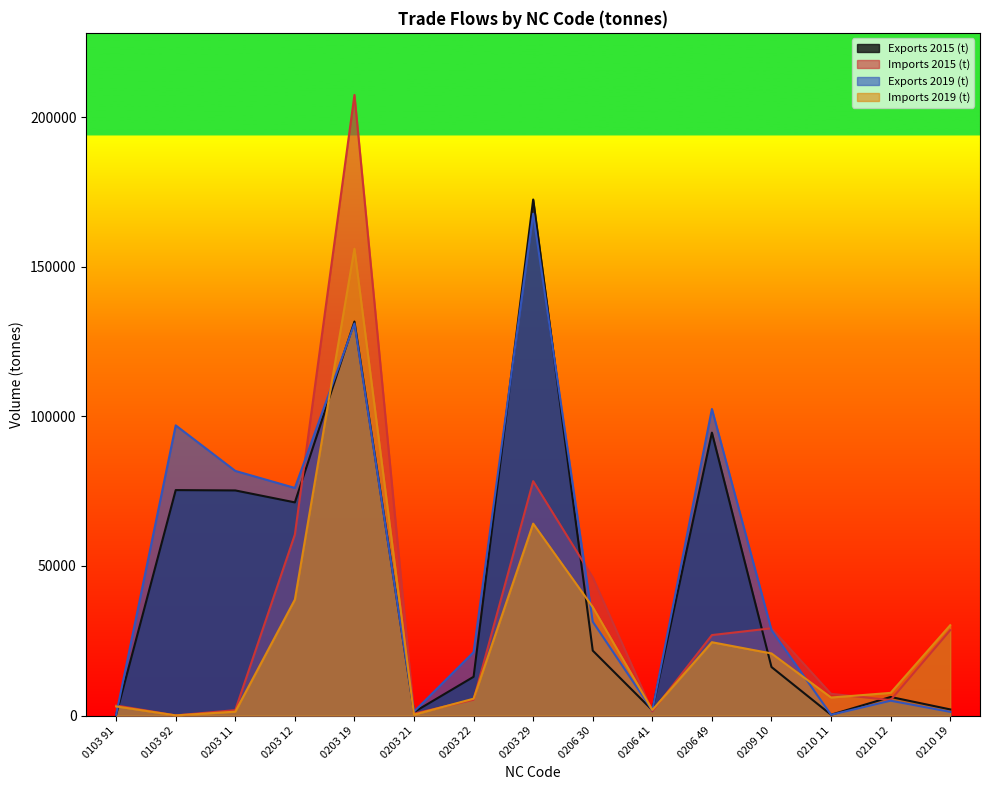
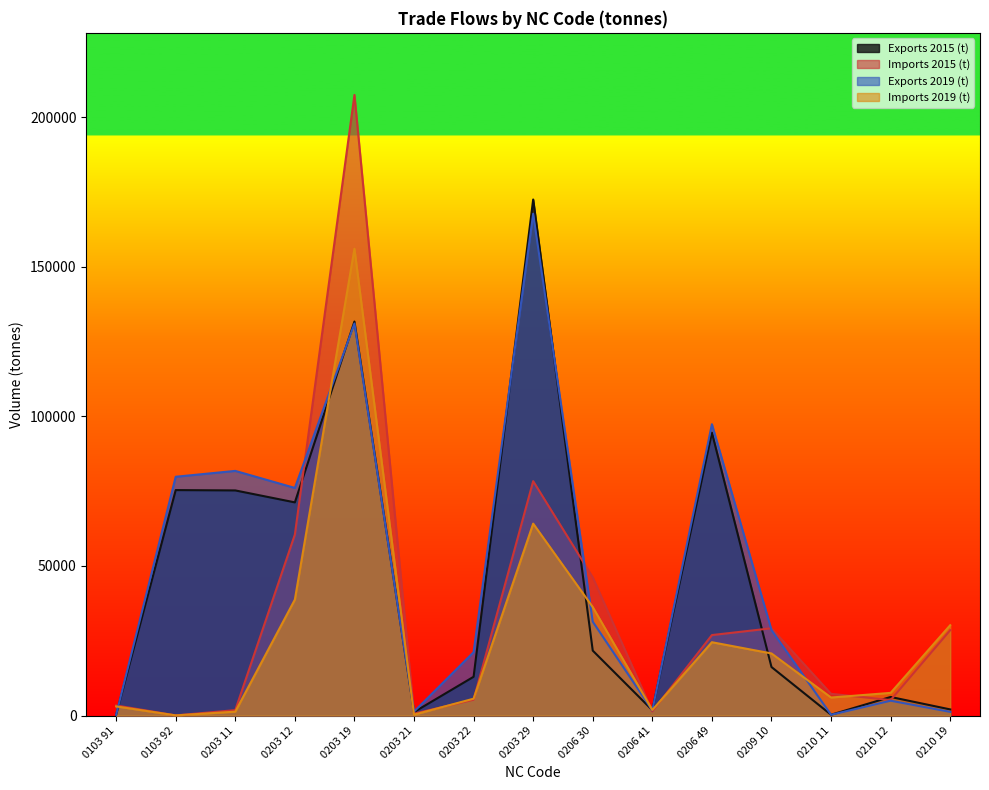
  {
    "Exports 2015 (t)": {
      "0103 92": 75000,
      "0203 11": 75000,
      "0203 12": 71000,
      "0203 22": 13000,
      "0203 29": 173000,
      "0206 30": 22000,
      "0206 49": 95000,
      "0209 10": 16000,
      "0210 12": 6000
    },
    "Imports 2015 (t)": {
      "0203 12": 61000,
      "0203 19": 207000,
      "0203 29": 78000,
      "0206 30": 46000,
      "0206 49": 27000,
      "0210 11": 7000,
      "0210 19": 29000
    },
    "Exports 2019 (t)": {
-     "0103 92": 97000,
+     "0103 92": 80000,
      "0203 11": 82000,
      "0203 12": 76000,
      "0203 22": 21000,
      "0203 29": 168000,
      "0206 30": 31000,
-     "0206 49": 102000
+     "0206 49": 97000
    },
    "Imports 2019 (t)": {
      "0203 12": 39000,
      "0203 19": 156000,
      "0203 29": 64000,
      "0206 30": 36000,
      "0206 49": 25000,
      "0209 10": 21000,
      "0210 11": 6000,
      "0210 12": 8000,
      "0210 19": 30000
    }
  }
